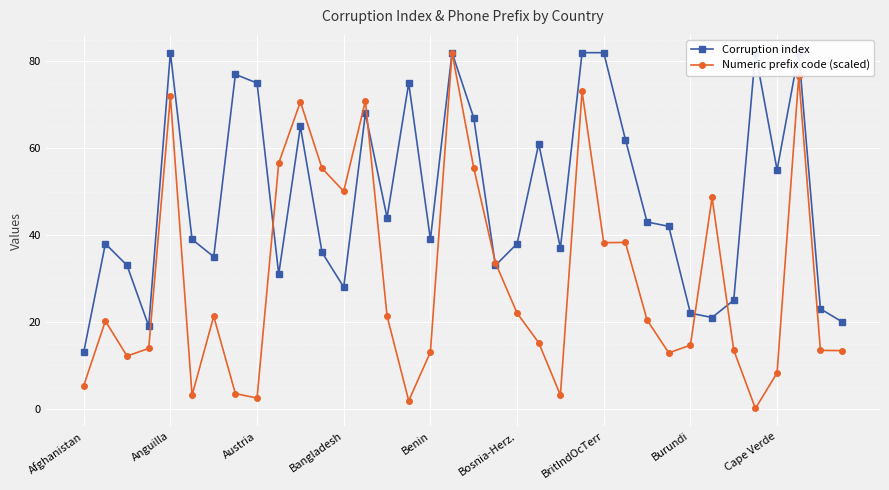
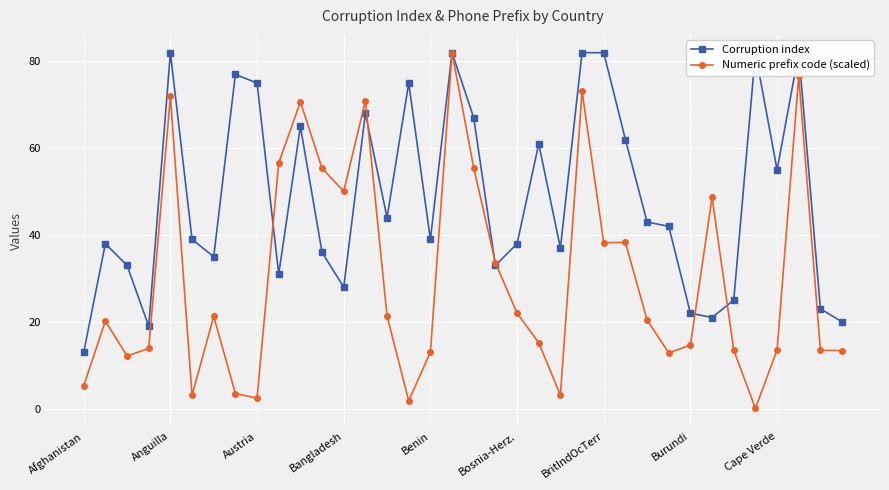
  {
    "Corruption index": {
      "Afghanistan": 13,
      "Anguilla": 82,
      "Austria": 75,
      "Bangladesh": 28,
      "Benin": 39,
      "Bosnia-Herz.": 38,
      "BritIndOcTerr": 82,
      "Burundi": 22,
      "Cape Verde": 55
    },
    "Numeric prefix code (scaled)": {
      "Afghanistan": 5,
      "Anguilla": 72,
      "Austria": 2,
      "Bangladesh": 50,
      "Benin": 13,
      "Bosnia-Herz.": 22,
      "BritIndOcTerr": 38,
      "Burundi": 15,
-     "Cape Verde": 8
+     "Cape Verde": 14
    }
  }
